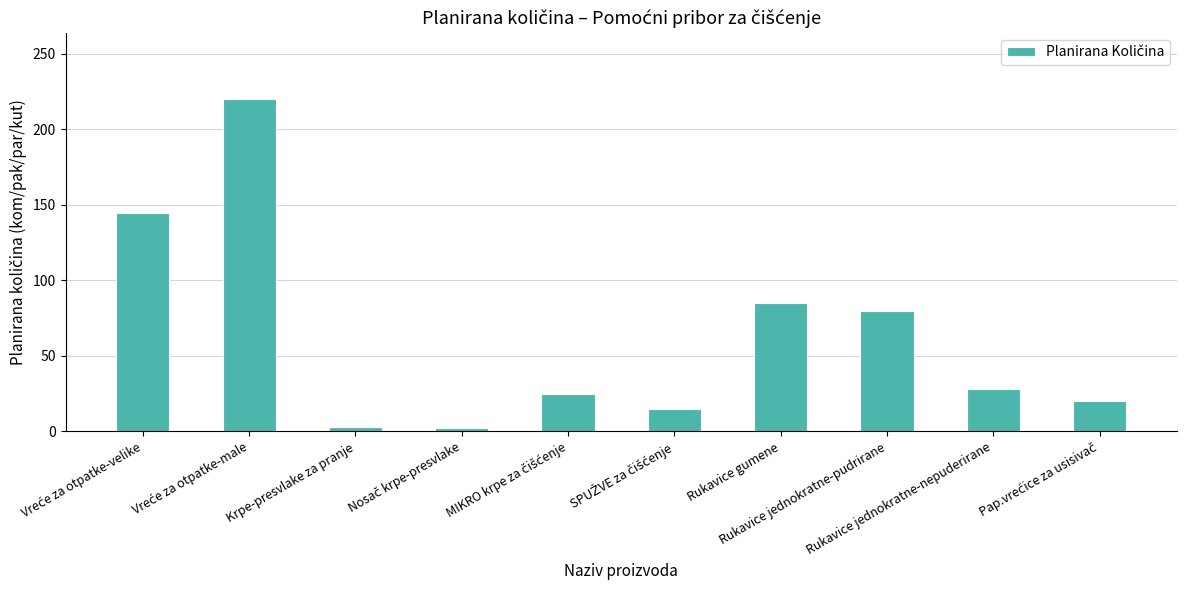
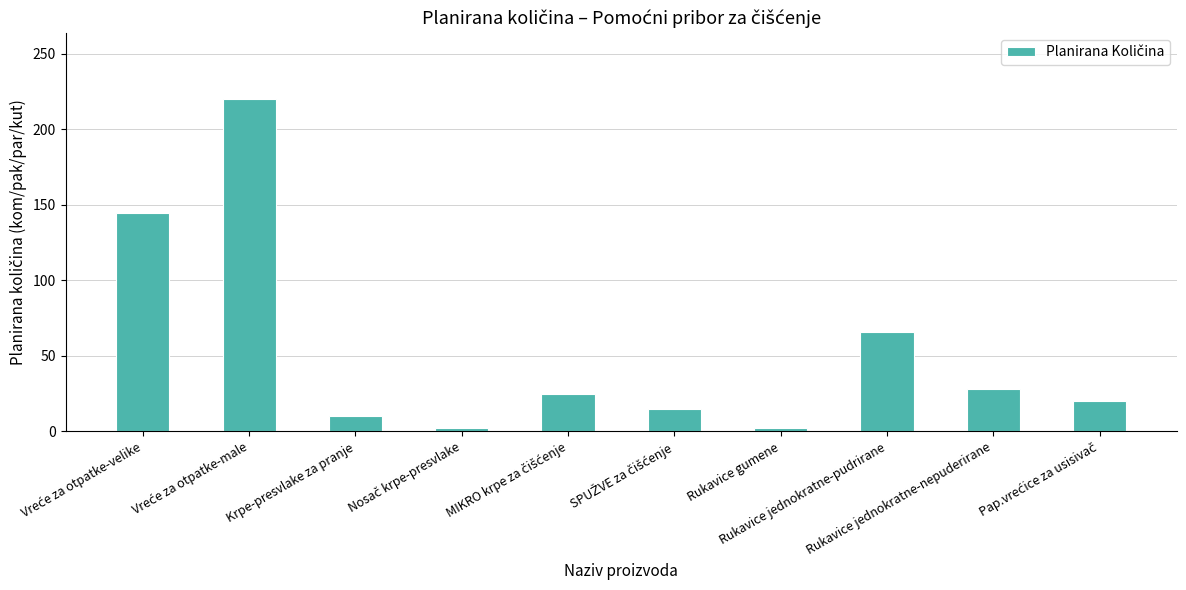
  {
    "Vreće za otpatke-velike": 145,
    "Vreće za otpatke-male": 220,
-   "Krpe-presvlake za pranje": 3,
+   "Krpe-presvlake za pranje": 10,
    "Nosač krpe-presvlake": 2,
    "MIKRO krpe za čišćenje": 25,
    "SPUŽVE za čišćenje": 15,
-   "Rukavice gumene": 85,
-   "Rukavice jednokratne-pudrirane": 80,
+   "Rukavice gumene": 2,
+   "Rukavice jednokratne-pudrirane": 66,
    "Rukavice jednokratne-nepuderirane": 28,
    "Pap.vrećice za usisivač": 20
  }
